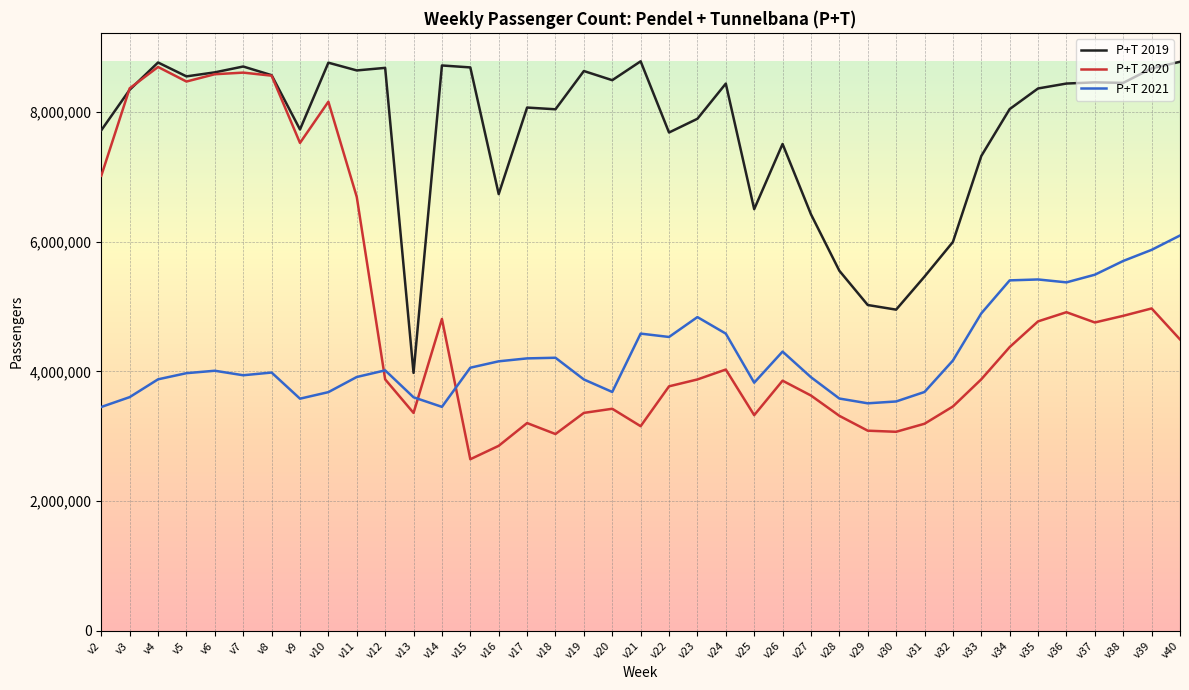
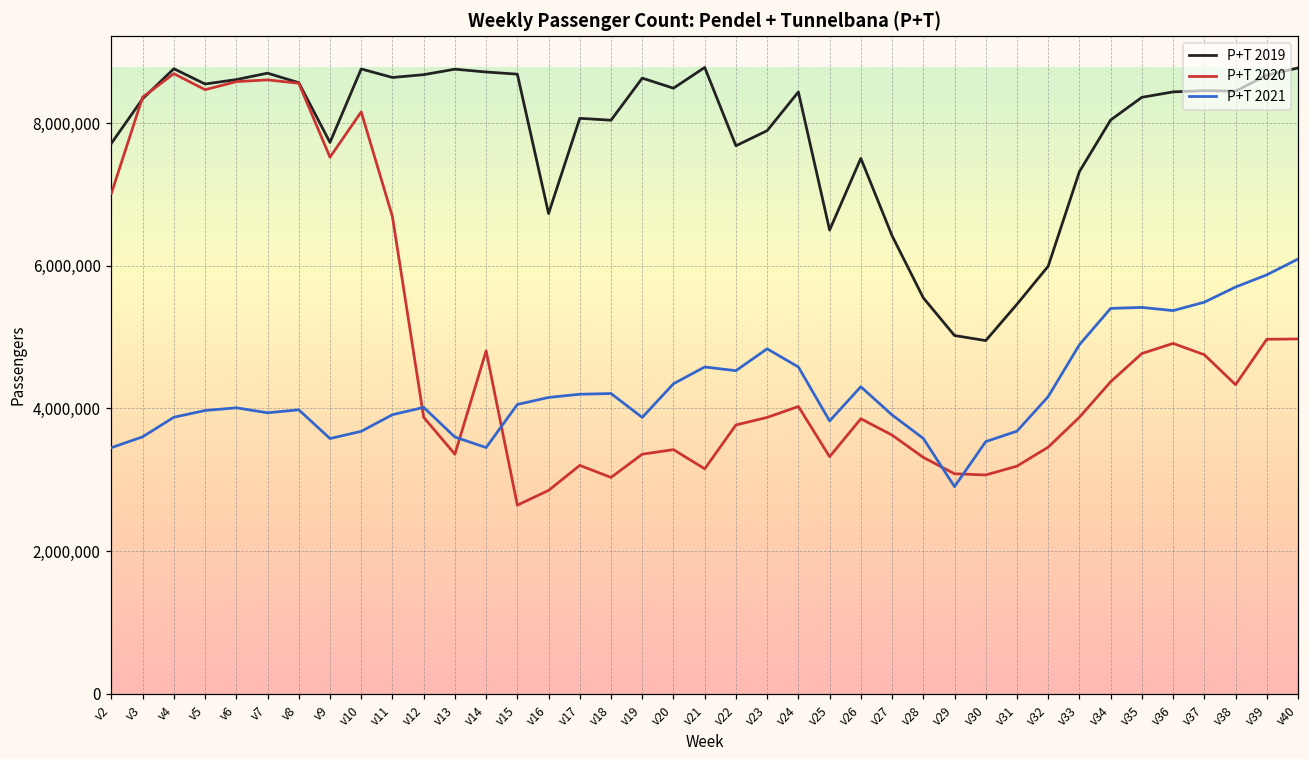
  {
    "P+T 2019": {
      "v2": "7,700,000",
      "v4": "8,800,000",
      "v5": "8,500,000",
      "v7": "8,700,000",
      "v9": "7,700,000",
      "v10": "8,800,000",
      "v11": "8,600,000",
      "v12": "8,700,000",
-     "v13": "4,000,000",
+     "v13": "8,800,000",
      "v14": "8,700,000",
      "v15": "8,700,000",
      "v16": "6,700,000",
      "v17": "8,100,000",
      "v18": "8,000,000",
      "v19": "8,600,000",
      "v20": "8,500,000",
      "v21": "8,800,000",
      "v22": "7,700,000",
      "v23": "7,900,000",
      "v24": "8,400,000",
      "v25": "6,500,000",
      "v26": "7,500,000",
      "v27": "6,400,000",
      "v28": "5,600,000",
      "v29": "5,000,000",
      "v30": "5,000,000",
      "v31": "5,500,000",
      "v32": "6,000,000",
      "v33": "7,300,000",
      "v34": "8,000,000",
      "v35": "8,400,000",
      "v36": "8,400,000",
      "v40": "8,800,000"
    },
    "P+T 2020": {
      "v2": "7,000,000",
      "v4": "8,700,000",
      "v5": "8,500,000",
      "v7": "8,600,000",
      "v9": "7,500,000",
      "v10": "8,200,000",
      "v11": "6,700,000",
      "v12": "3,900,000",
      "v13": "3,400,000",
      "v14": "4,800,000",
      "v15": "2,600,000",
      "v16": "2,900,000",
      "v17": "3,200,000",
      "v18": "3,000,000",
      "v19": "3,400,000",
      "v20": "3,400,000",
      "v21": "3,200,000",
      "v22": "3,800,000",
      "v23": "3,900,000",
      "v24": "4,000,000",
      "v25": "3,300,000",
      "v26": "3,900,000",
      "v27": "3,600,000",
      "v28": "3,300,000",
      "v29": "3,100,000",
      "v30": "3,100,000",
      "v31": "3,200,000",
      "v32": "3,500,000",
      "v33": "3,900,000",
      "v34": "4,400,000",
      "v35": "4,800,000",
      "v36": "4,900,000",
      "v37": "4,800,000",
-     "v38": "4,900,000",
+     "v38": "4,300,000",
      "v39": "5,000,000",
-     "v40": "4,500,000"
+     "v40": "5,000,000"
    },
    "P+T 2021": {
      "v2": "3,500,000",
      "v3": "3,600,000",
      "v4": "3,900,000",
      "v5": "4,000,000",
      "v6": "4,000,000",
      "v7": "3,900,000",
      "v8": "4,000,000",
      "v9": "3,600,000",
      "v10": "3,700,000",
      "v11": "3,900,000",
      "v12": "4,000,000",
      "v13": "3,600,000",
      "v14": "3,500,000",
      "v15": "4,100,000",
      "v16": "4,200,000",
      "v17": "4,200,000",
      "v18": "4,200,000",
      "v19": "3,900,000",
-     "v20": "3,700,000",
+     "v20": "4,300,000",
      "v21": "4,600,000",
      "v22": "4,500,000",
      "v23": "4,800,000",
      "v24": "4,600,000",
      "v25": "3,800,000",
      "v26": "4,300,000",
      "v27": "3,900,000",
      "v28": "3,600,000",
-     "v29": "3,500,000",
+     "v29": "2,900,000",
      "v30": "3,500,000",
      "v31": "3,700,000",
      "v32": "4,200,000",
      "v33": "4,900,000",
      "v34": "5,400,000",
      "v35": "5,400,000",
      "v36": "5,400,000",
      "v37": "5,500,000",
      "v38": "5,700,000",
      "v39": "5,900,000",
      "v40": "6,100,000"
    }
  }
